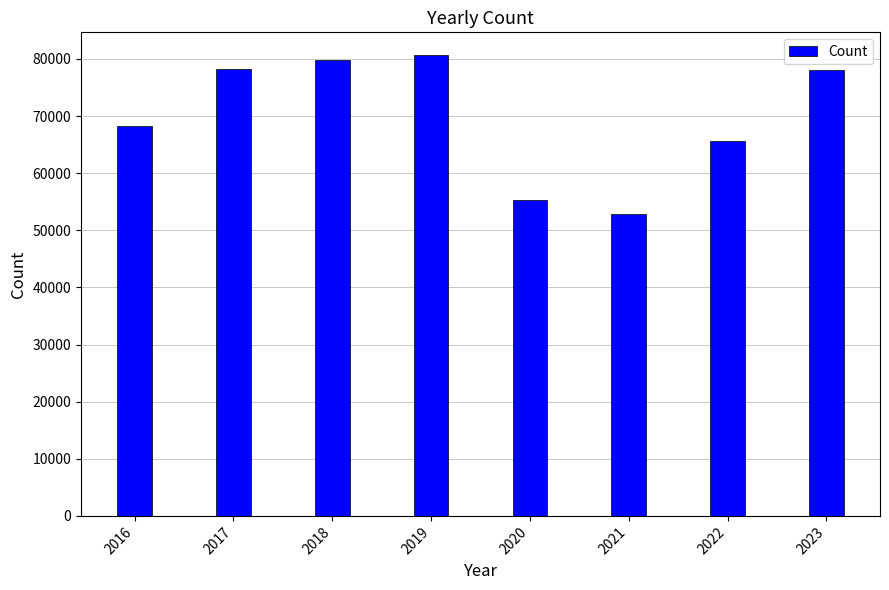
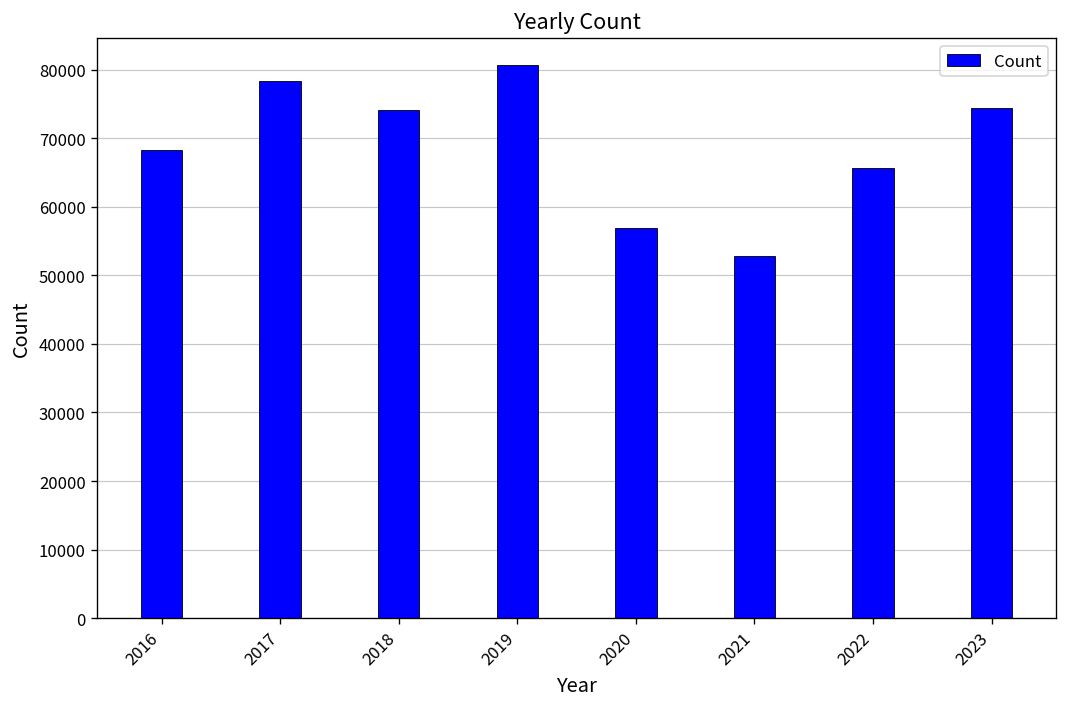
  {
    "2016": 68000,
    "2017": 78000,
-   "2018": 80000,
+   "2018": 74000,
    "2019": 81000,
-   "2020": 55000,
+   "2020": 57000,
    "2021": 53000,
    "2022": 66000,
-   "2023": 78000
+   "2023": 74000
  }
